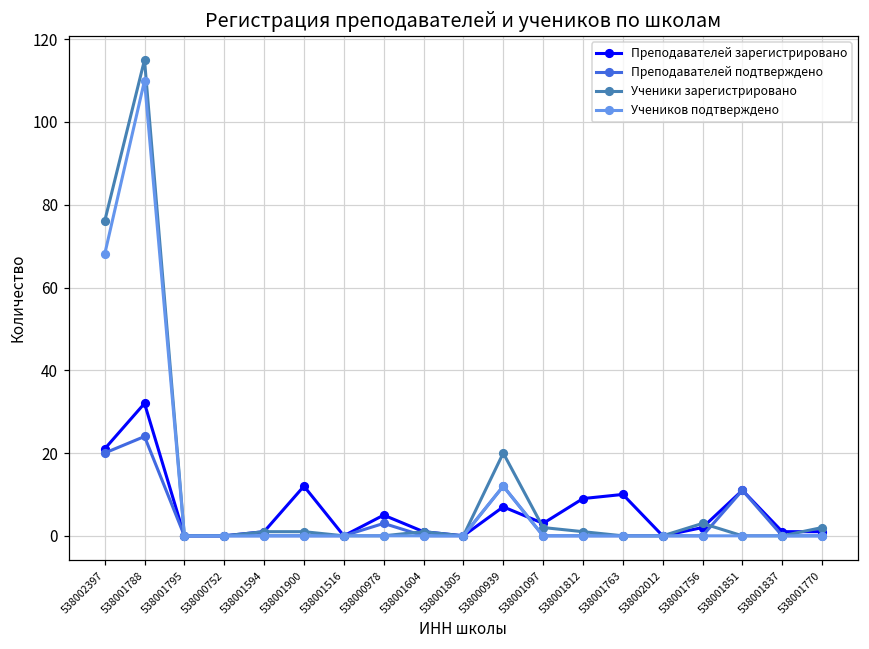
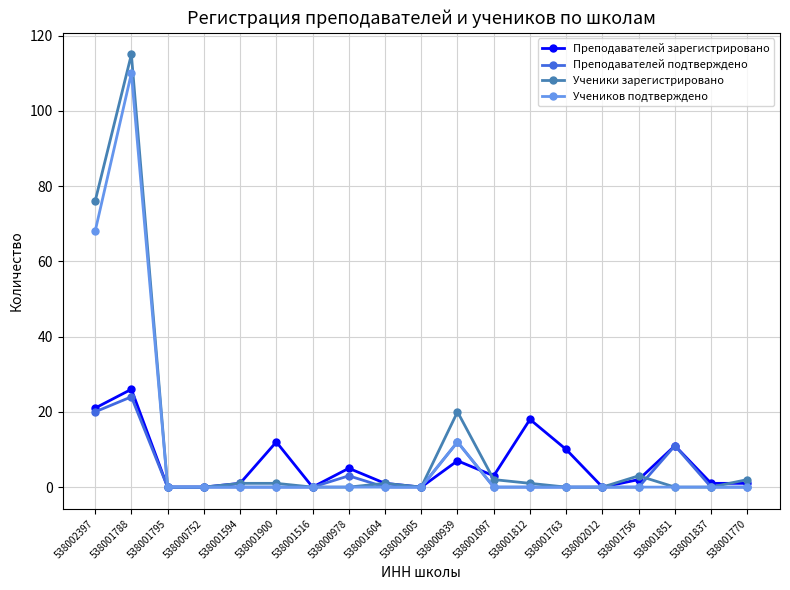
  {
    "Преподавателей зарегистрировано": {
      "538002397": 21,
-     "538001788": 32,
+     "538001788": 26,
      "538001900": 12,
      "538000978": 5,
      "538000939": 7,
      "538001097": 3,
-     "538001812": 9,
+     "538001812": 18,
      "538001763": 10,
      "538001756": 2,
      "538001837": 1,
      "538001770": 1
    }
  }
